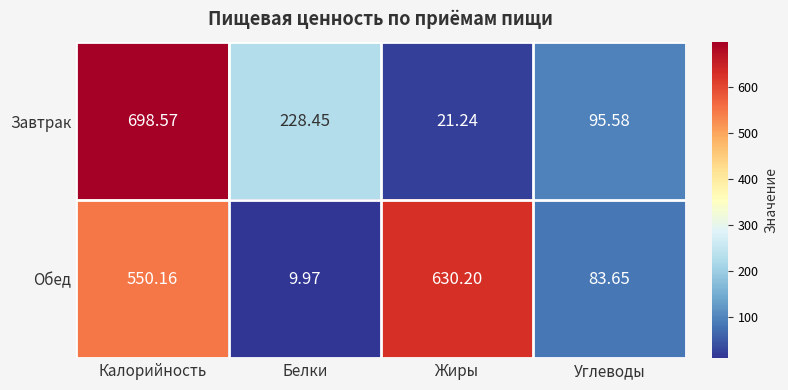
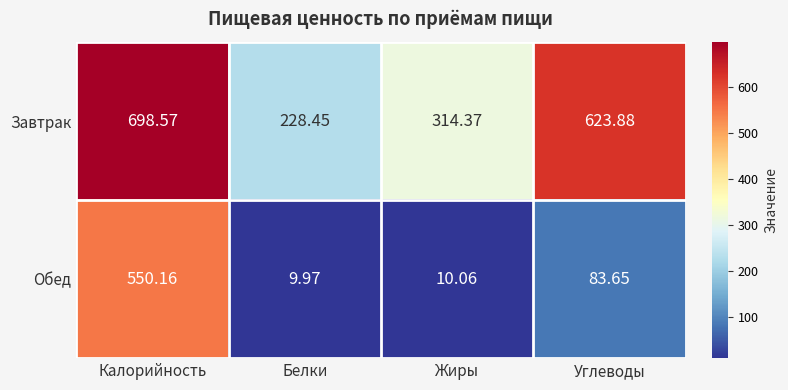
  {
    "Завтрак": {
      "Калорийность": 698.57,
      "Белки": 228.45,
-     "Жиры": 21.24,
-     "Углеводы": 95.58
+     "Жиры": 314.37,
+     "Углеводы": 623.88
    },
    "Обед": {
      "Калорийность": 550.16,
      "Белки": 9.97,
-     "Жиры": 630.20,
+     "Жиры": 10.06,
      "Углеводы": 83.65
    }
  }
